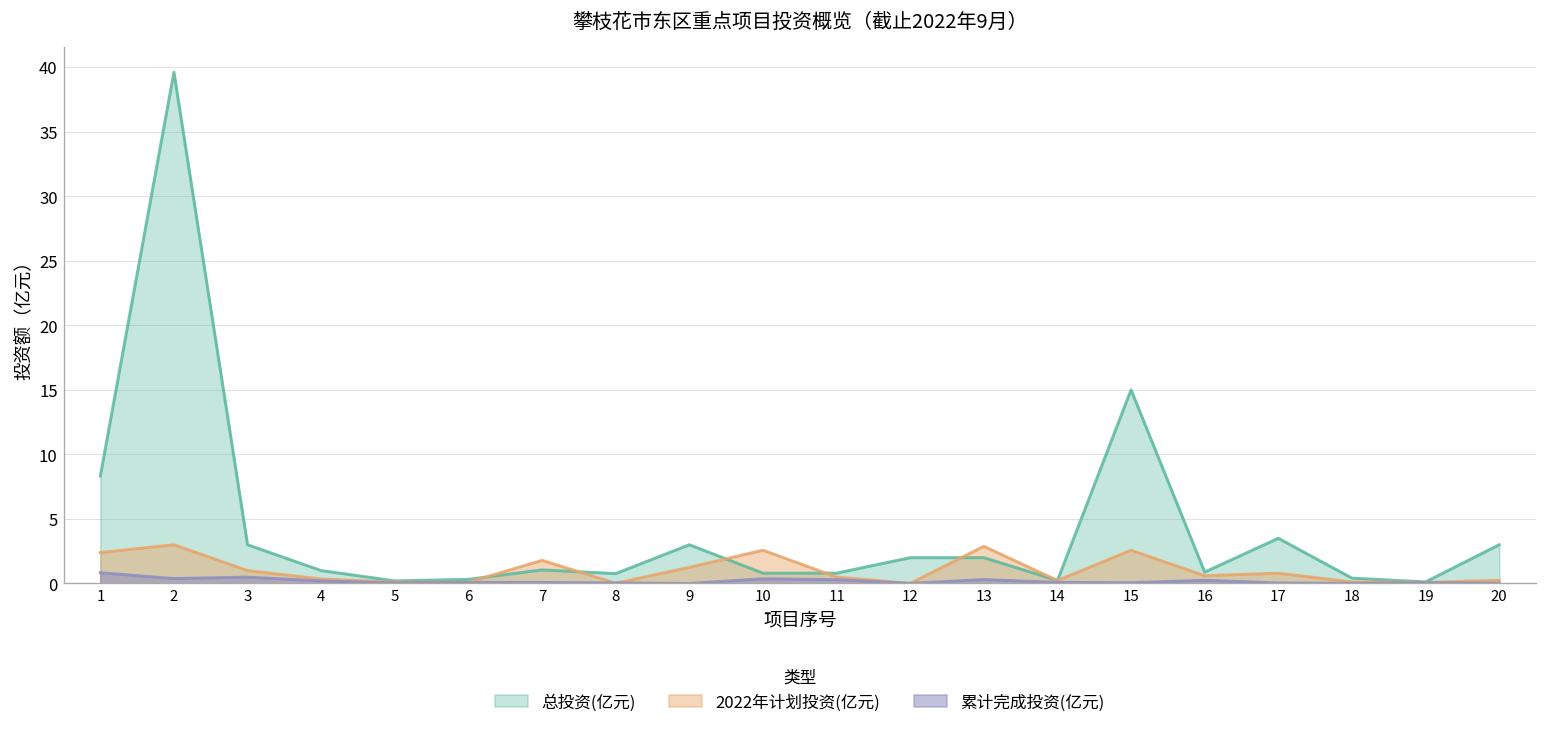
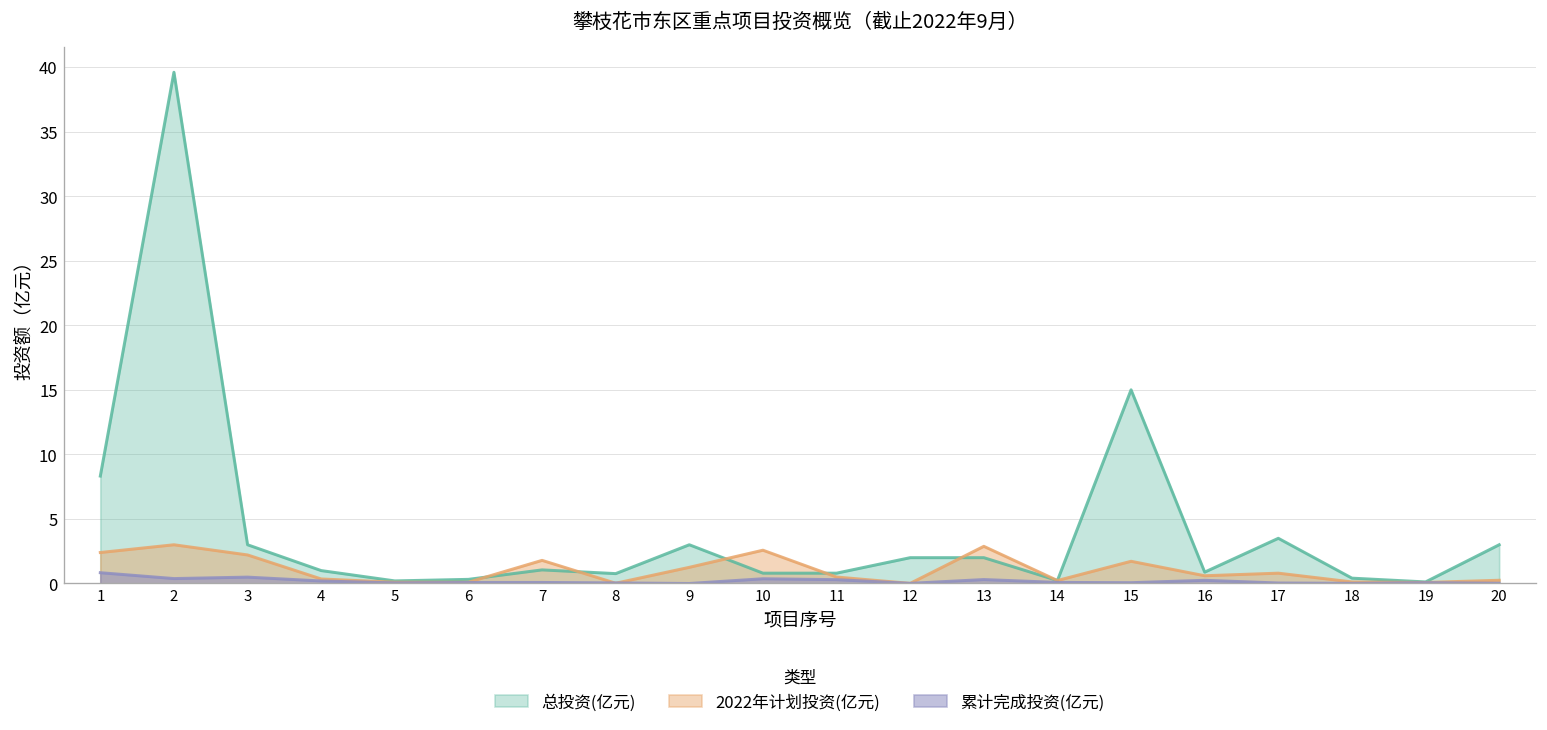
  {
    "2022年计划投资(亿元)": {
      "1": 2.4,
      "2": 3.0,
-     "3": 1.0,
+     "3": 2.2,
      "7": 1.8,
      "9": 1.3,
      "10": 2.6,
      "13": 2.9,
-     "15": 2.6,
+     "15": 1.7,
      "16": 0.6,
      "17": 0.8
    }
  }
